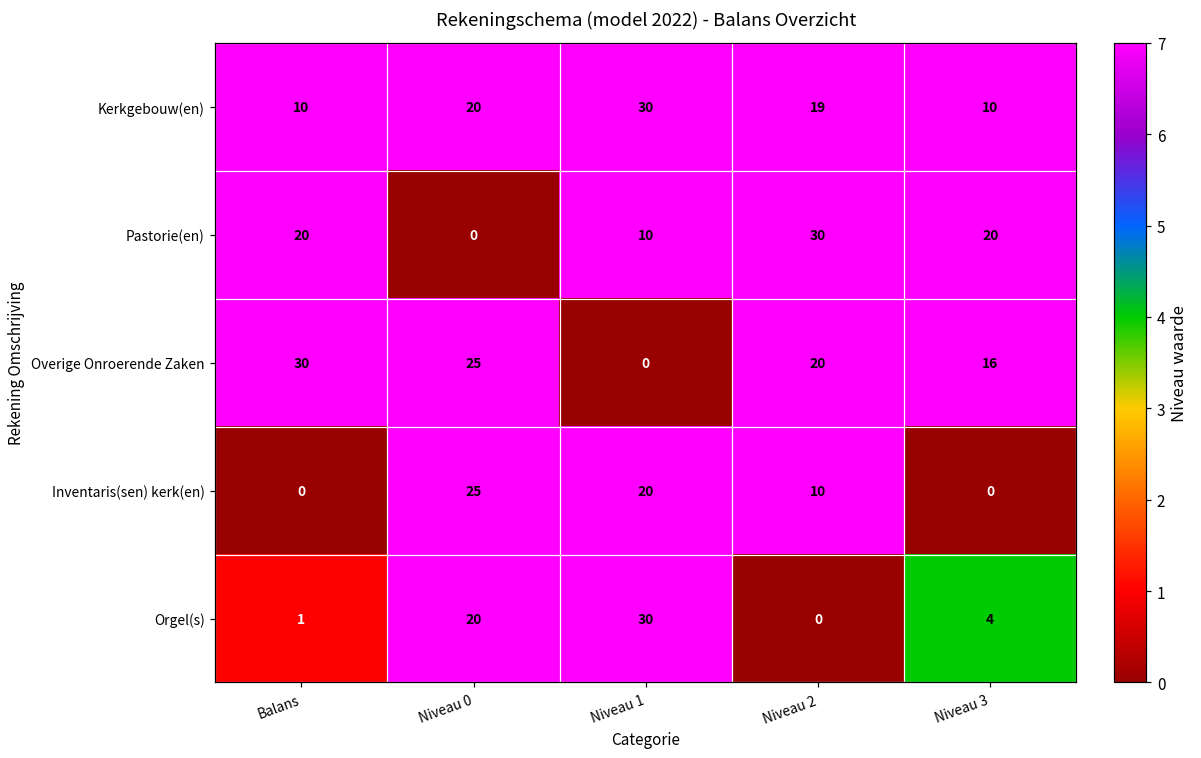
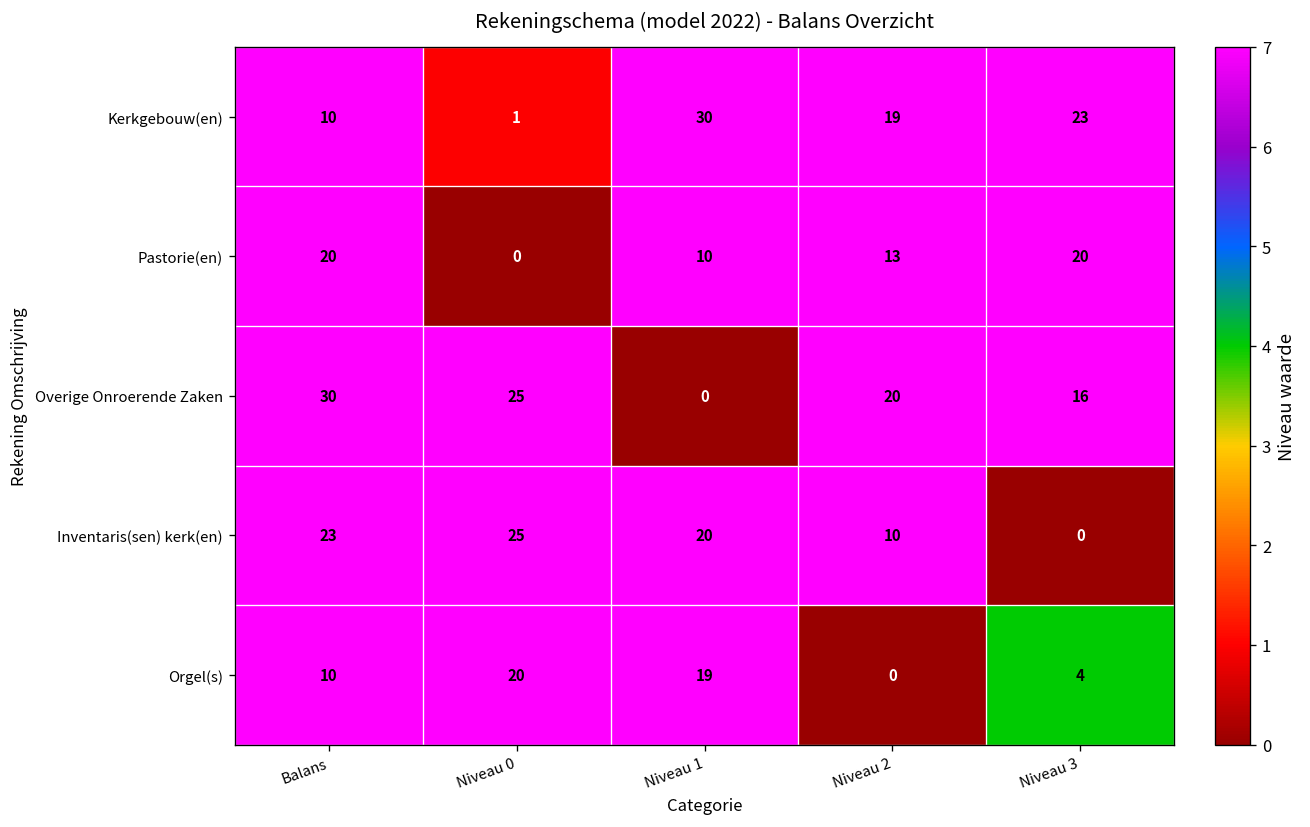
  {
    "Kerkgebouw(en)": {
      "Balans": 10,
-     "Niveau 0": 20,
+     "Niveau 0": 1,
      "Niveau 1": 30,
      "Niveau 2": 19,
-     "Niveau 3": 10
+     "Niveau 3": 23
    },
    "Pastorie(en)": {
      "Balans": 20,
      "Niveau 0": 0,
      "Niveau 1": 10,
-     "Niveau 2": 30,
+     "Niveau 2": 13,
      "Niveau 3": 20
    },
    "Overige Onroerende Zaken": {
      "Balans": 30,
      "Niveau 0": 25,
      "Niveau 1": 0,
      "Niveau 2": 20,
      "Niveau 3": 16
    },
    "Inventaris(sen) kerk(en)": {
-     "Balans": 0,
+     "Balans": 23,
      "Niveau 0": 25,
      "Niveau 1": 20,
      "Niveau 2": 10,
      "Niveau 3": 0
    },
    "Orgel(s)": {
-     "Balans": 1,
+     "Balans": 10,
      "Niveau 0": 20,
-     "Niveau 1": 30,
+     "Niveau 1": 19,
      "Niveau 2": 0,
      "Niveau 3": 4
    }
  }
